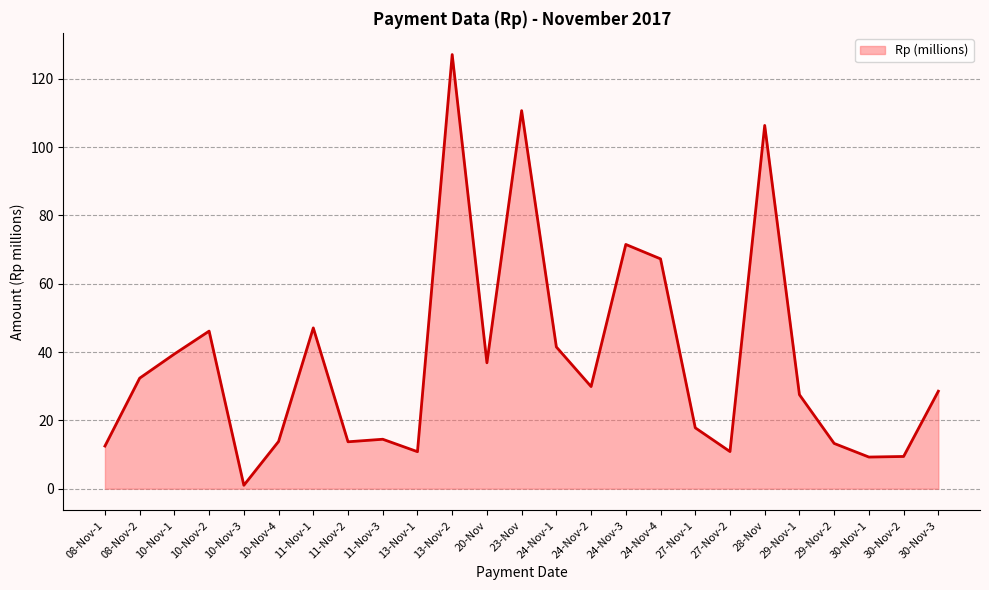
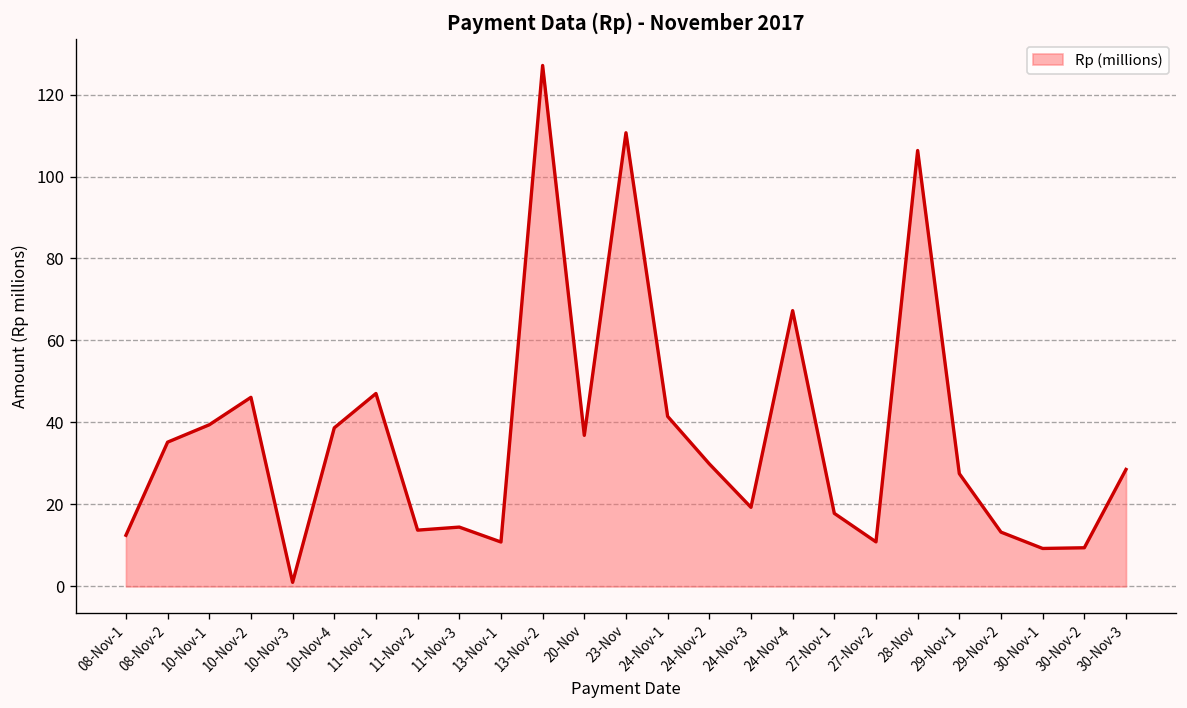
  {
    "08-Nov-1": 12,
-   "08-Nov-2": 32,
+   "08-Nov-2": 35,
    "10-Nov-1": 39,
    "10-Nov-2": 46,
    "10-Nov-3": 1,
-   "10-Nov-4": 14,
+   "10-Nov-4": 39,
    "11-Nov-1": 47,
    "11-Nov-2": 14,
    "11-Nov-3": 14,
    "13-Nov-1": 11,
    "13-Nov-2": 127,
    "20-Nov": 37,
    "23-Nov": 111,
    "24-Nov-1": 41,
    "24-Nov-2": 30,
-   "24-Nov-3": 72,
+   "24-Nov-3": 19,
    "24-Nov-4": 67,
    "27-Nov-1": 18,
    "27-Nov-2": 11,
    "28-Nov": 106,
    "29-Nov-1": 28,
    "29-Nov-2": 13,
    "30-Nov-1": 9,
    "30-Nov-2": 9,
    "30-Nov-3": 29
  }
